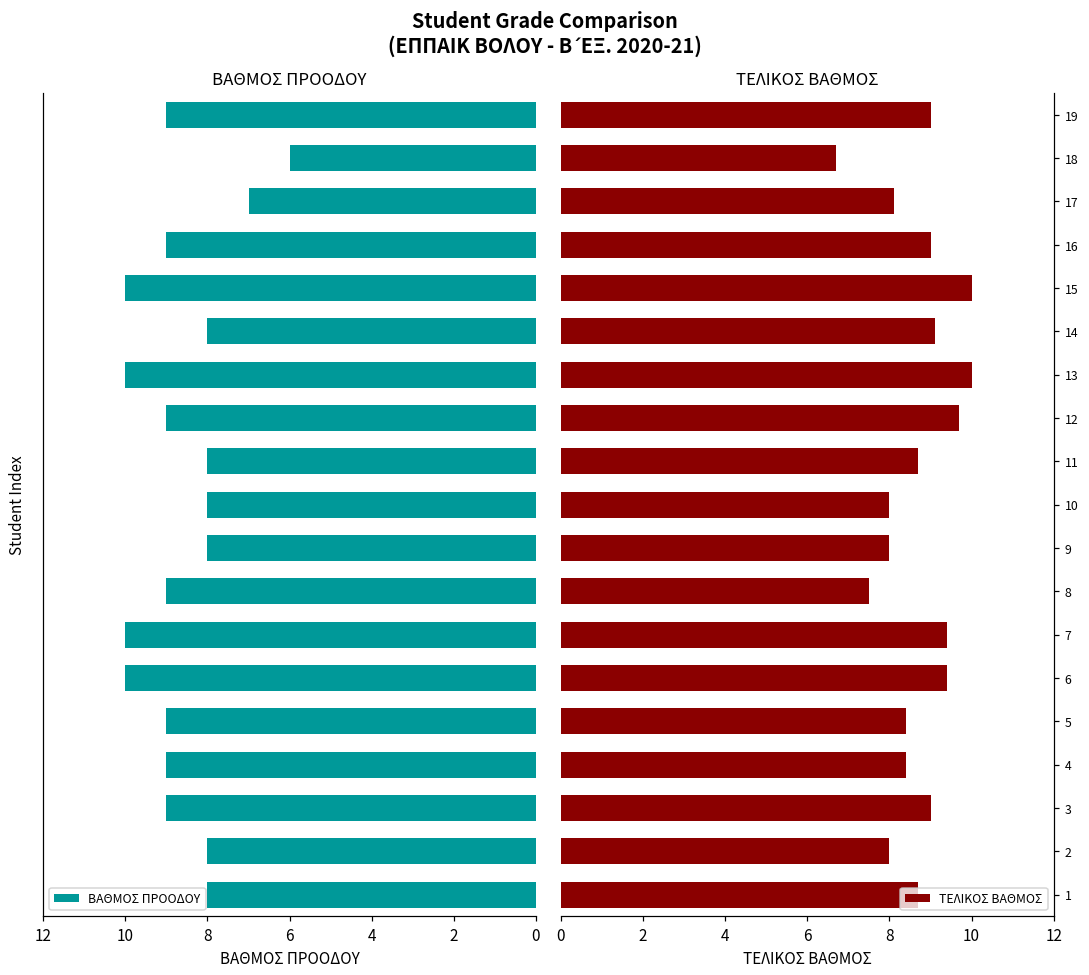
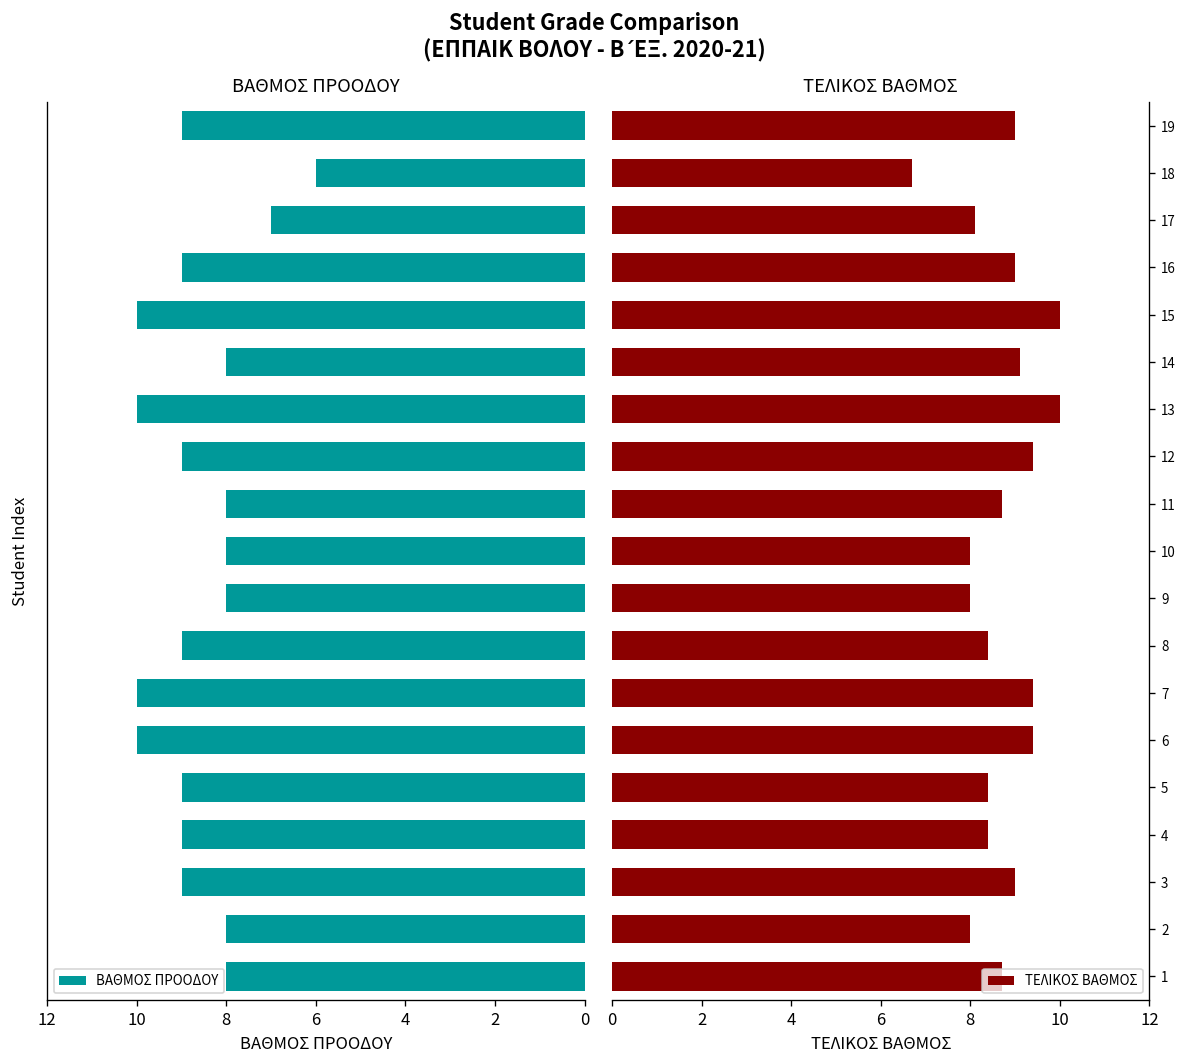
  {
    "ΤΕΛΙΚΟΣ ΒΑΘΜΟΣ": {
      "19": 9.0,
      "18": 6.7,
      "17": 8.1,
      "16": 9.0,
      "15": 10.0,
      "14": 9.1,
      "13": 10.0,
-     "12": 9.7,
+     "12": 9.4,
      "11": 8.7,
      "10": 8.0,
      "9": 8.0,
-     "8": 7.5,
+     "8": 8.4,
      "7": 9.4,
      "6": 9.4,
      "5": 8.4,
      "4": 8.4,
      "3": 9.0,
      "2": 8.0
    }
  }
